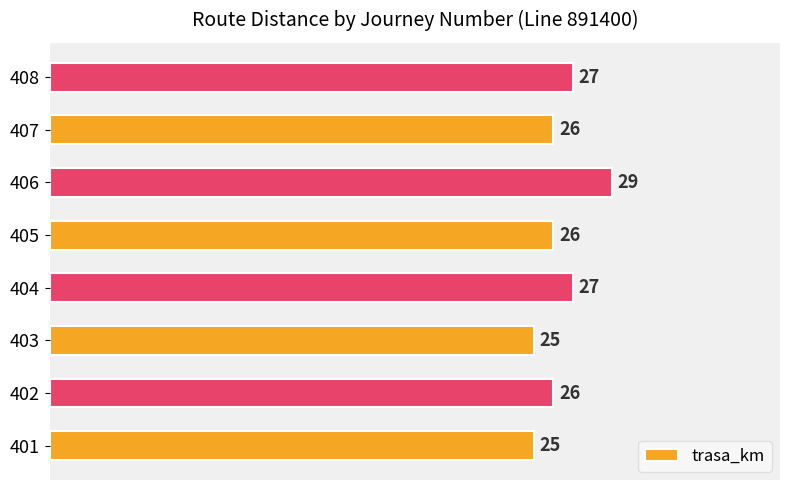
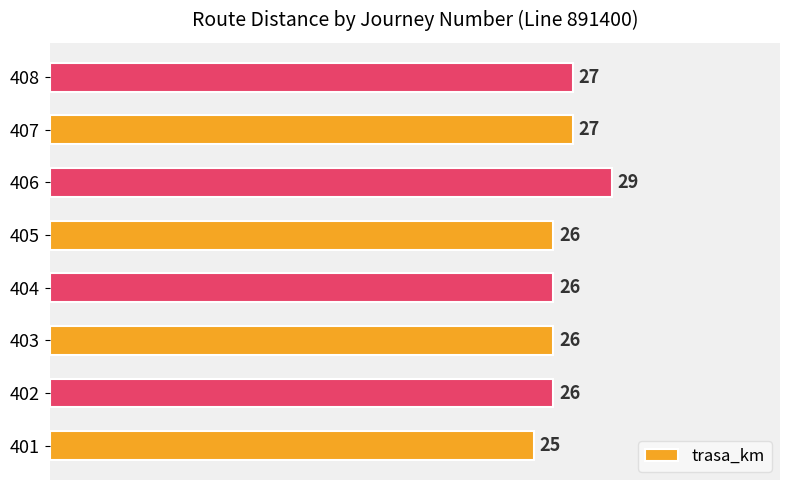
  {
    "408": 27,
-   "407": 26,
+   "407": 27,
    "406": 29,
    "405": 26,
-   "404": 27,
-   "403": 25,
+   "404": 26,
+   "403": 26,
    "402": 26,
    "401": 25
  }
